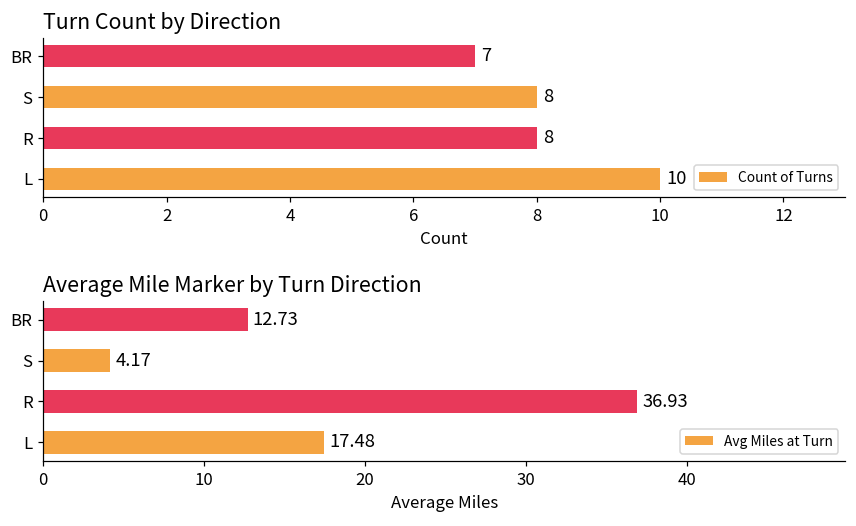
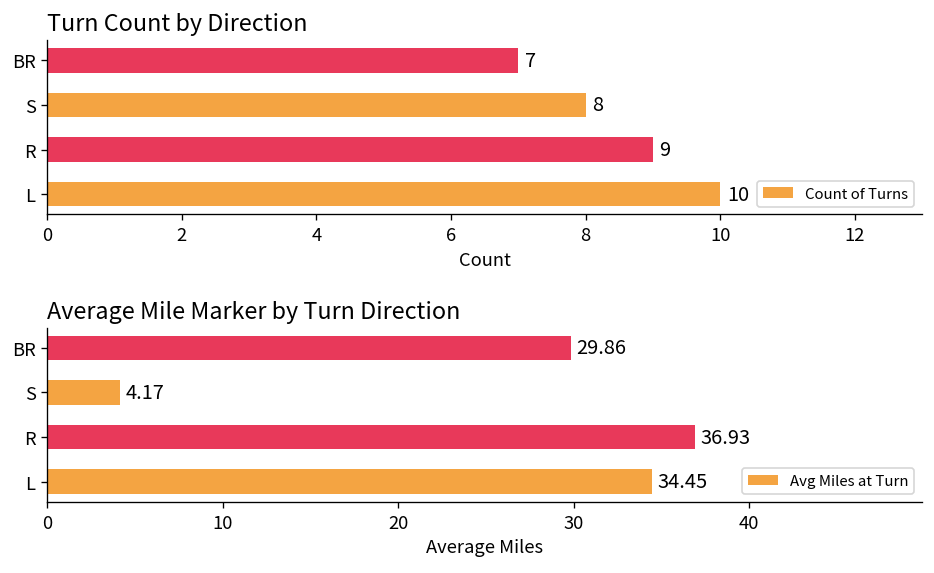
  {
    "Turn Count by Direction": {
      "BR": 7,
      "S": 8,
-     "R": 8,
+     "R": 9,
      "L": 10
    },
    "Average Mile Marker by Turn Direction": {
-     "BR": 12.73,
+     "BR": 29.86,
      "S": 4.17,
      "R": 36.93,
-     "L": 17.48
+     "L": 34.45
    }
  }
